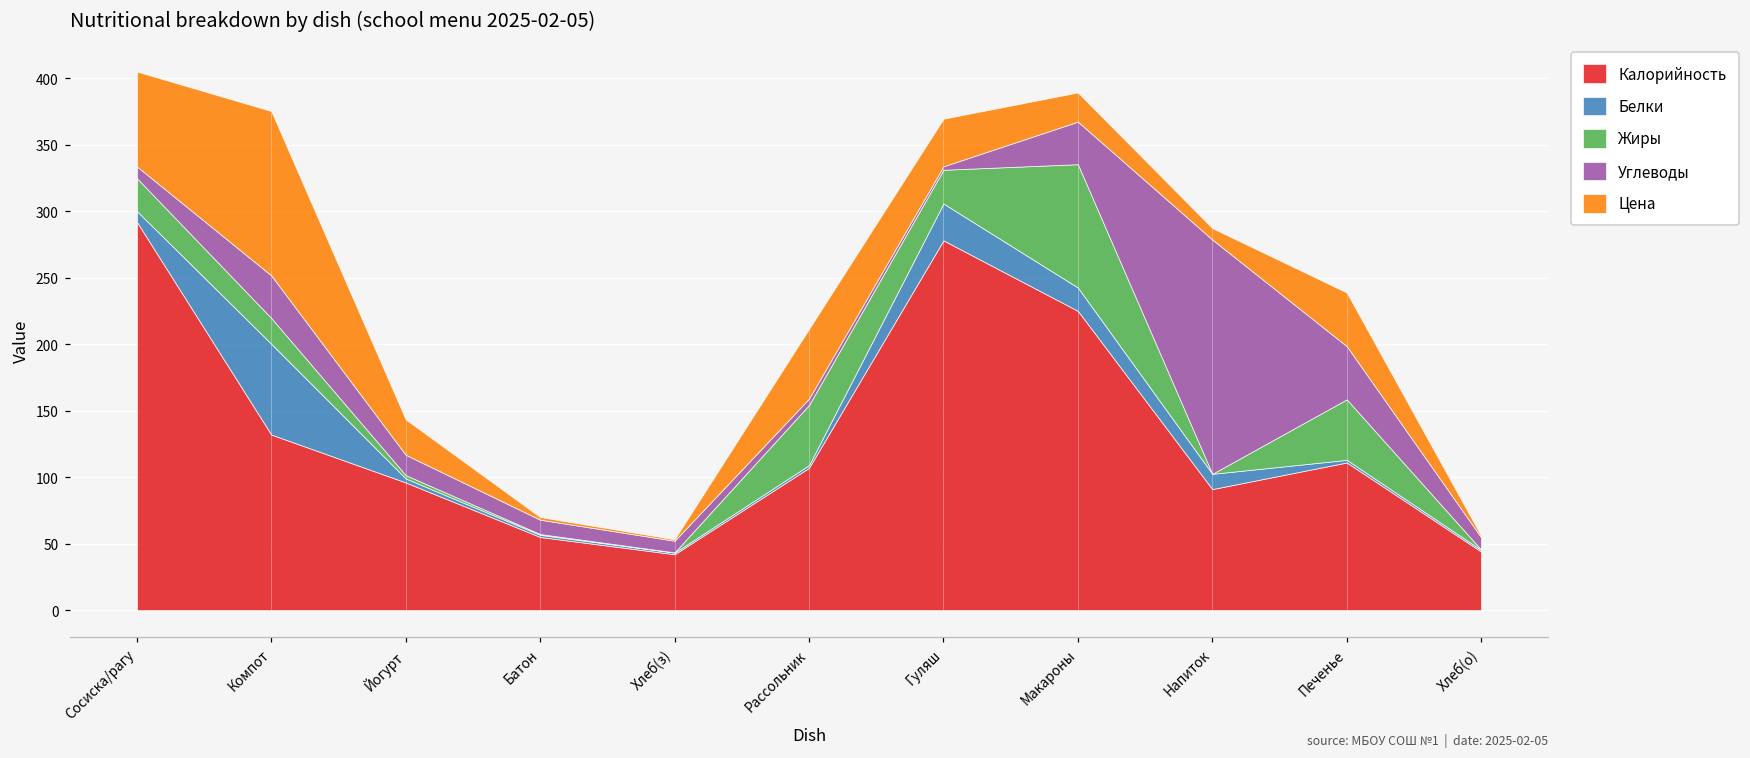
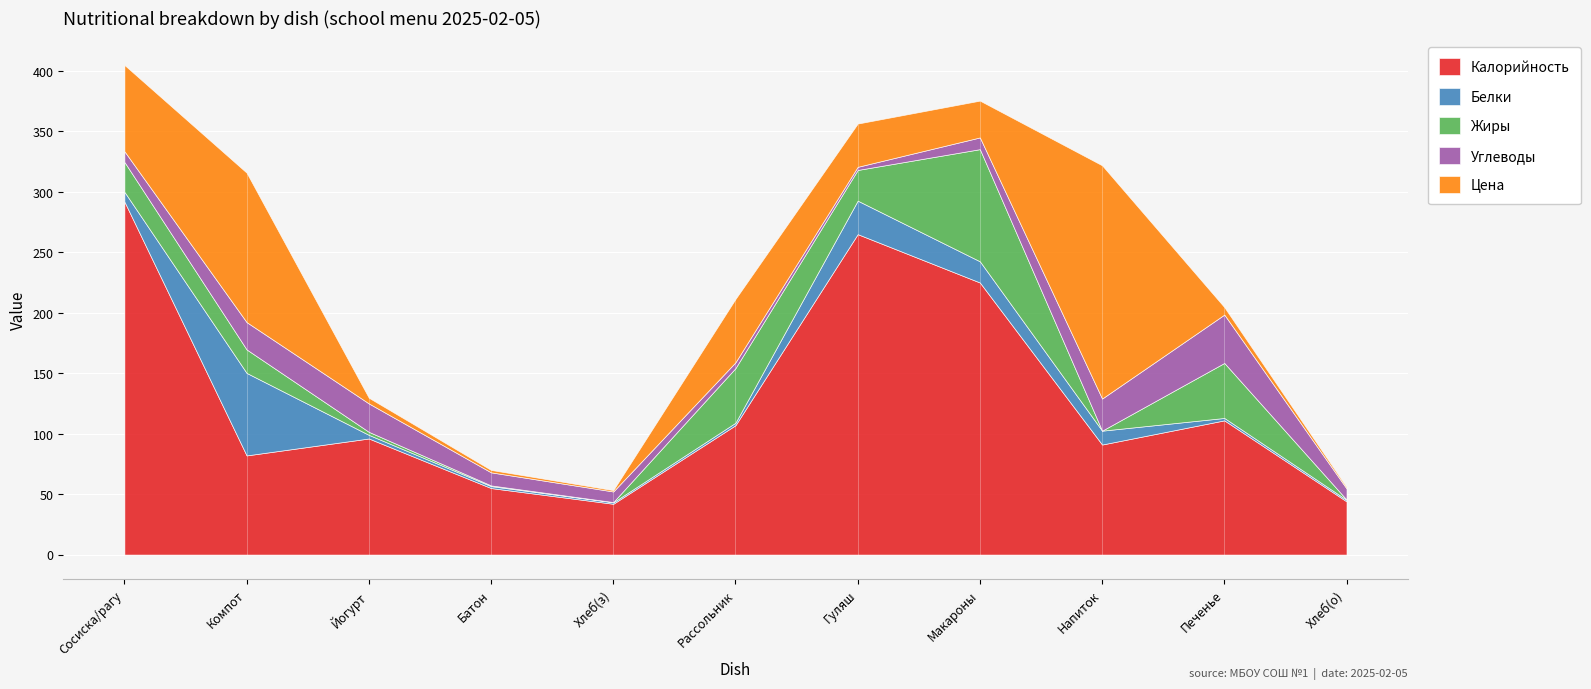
  {
    "Калорийность": {
      "Сосиска/рагу": 292,
-     "Компот": 132,
+     "Компот": 82,
      "Йогурт": 96,
-     "Гуляш": 278,
+     "Гуляш": 265,
      "Макароны": 225,
      "Напиток": 91
    },
    "Белки": {
      "Сосиска/рагу": 8,
      "Компот": 68,
      "Йогурт": 3,
      "Гуляш": 28,
      "Макароны": 18
    },
    "Жиры": {
      "Сосиска/рагу": 25,
      "Компот": 19,
      "Йогурт": 3,
      "Рассольник": 45,
      "Гуляш": 25,
      "Макароны": 93,
      "Печенье": 46
    },
    "Углеводы": {
      "Сосиска/рагу": 9,
-     "Компот": 32,
-     "Йогурт": 15,
+     "Компот": 23,
+     "Йогурт": 24,
      "Рассольник": 5,
      "Гуляш": 3,
-     "Макароны": 32,
-     "Напиток": 176,
+     "Макароны": 10,
+     "Напиток": 27,
      "Печенье": 40
    },
    "Цена": {
      "Сосиска/рагу": 71,
      "Компот": 124,
-     "Йогурт": 27,
+     "Йогурт": 5,
      "Рассольник": 52,
      "Гуляш": 36,
-     "Макароны": 22,
-     "Напиток": 9,
-     "Печенье": 40
+     "Макароны": 30,
+     "Напиток": 193,
+     "Печенье": 6
    }
  }
